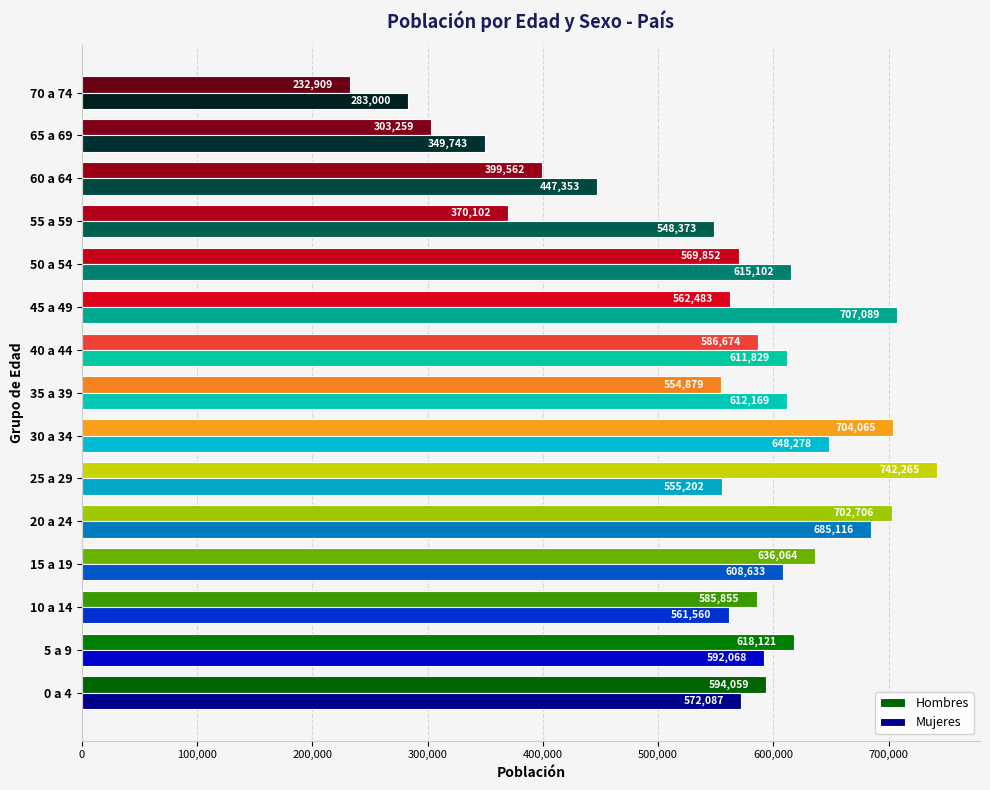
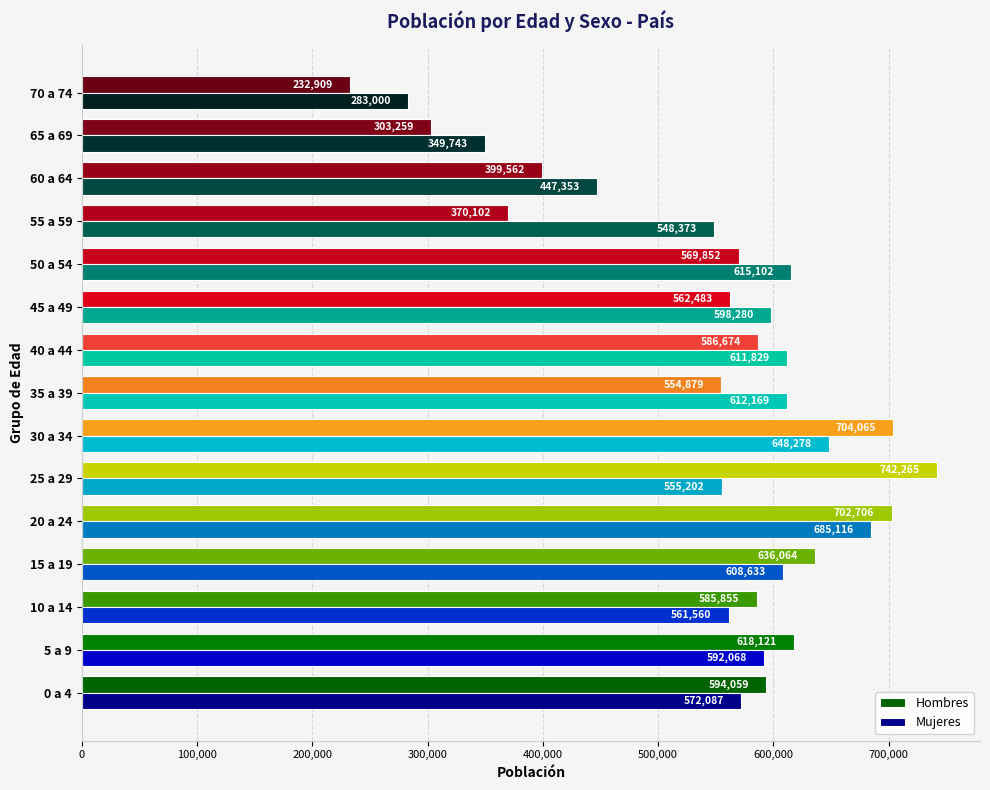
  {
    "Hombres": {
      "70 a 74": "232,909",
      "65 a 69": "303,259",
      "60 a 64": "399,562",
      "55 a 59": "370,102",
      "50 a 54": "569,852",
      "45 a 49": "562,483",
      "40 a 44": "586,674",
      "35 a 39": "554,879",
      "30 a 34": "704,065",
      "25 a 29": "742,265",
      "20 a 24": "702,706",
      "15 a 19": "636,064",
      "10 a 14": "585,855",
      "5 a 9": "618,121",
      "0 a 4": "594,059"
    },
    "Mujeres": {
      "70 a 74": "283,000",
      "65 a 69": "349,743",
      "60 a 64": "447,353",
      "55 a 59": "548,373",
      "50 a 54": "615,102",
-     "45 a 49": "707,089",
+     "45 a 49": "598,280",
      "40 a 44": "611,829",
      "35 a 39": "612,169",
      "30 a 34": "648,278",
      "25 a 29": "555,202",
      "20 a 24": "685,116",
      "15 a 19": "608,633",
      "10 a 14": "561,560",
      "5 a 9": "592,068",
      "0 a 4": "572,087"
    }
  }
